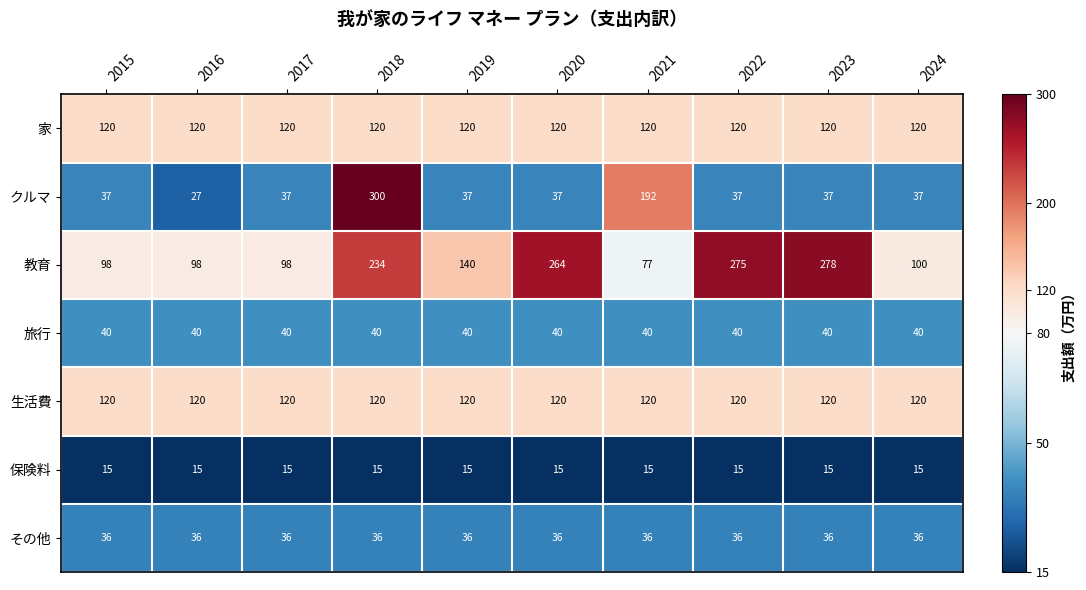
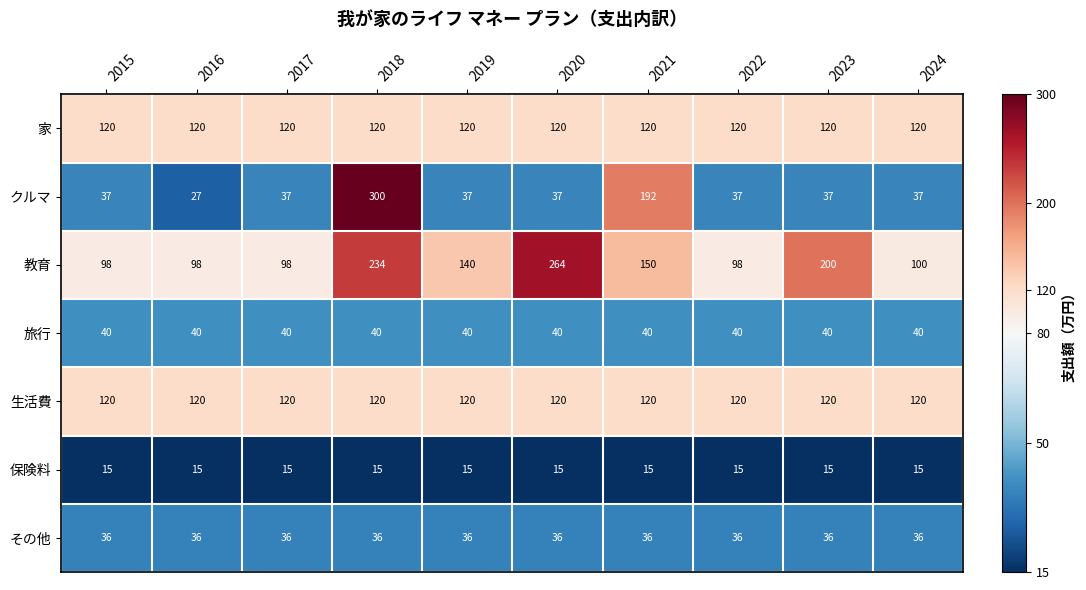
  {
    "家": {
      "2015": 120,
      "2016": 120,
      "2017": 120,
      "2018": 120,
      "2019": 120,
      "2020": 120,
      "2021": 120,
      "2022": 120,
      "2023": 120,
      "2024": 120
    },
    "クルマ": {
      "2015": 37,
      "2016": 27,
      "2017": 37,
      "2018": 300,
      "2019": 37,
      "2020": 37,
      "2021": 192,
      "2022": 37,
      "2023": 37,
      "2024": 37
    },
    "教育": {
      "2015": 98,
      "2016": 98,
      "2017": 98,
      "2018": 234,
      "2019": 140,
      "2020": 264,
-     "2021": 77,
-     "2022": 275,
-     "2023": 278,
+     "2021": 150,
+     "2022": 98,
+     "2023": 200,
      "2024": 100
    },
    "旅行": {
      "2015": 40,
      "2016": 40,
      "2017": 40,
      "2018": 40,
      "2019": 40,
      "2020": 40,
      "2021": 40,
      "2022": 40,
      "2023": 40,
      "2024": 40
    },
    "生活費": {
      "2015": 120,
      "2016": 120,
      "2017": 120,
      "2018": 120,
      "2019": 120,
      "2020": 120,
      "2021": 120,
      "2022": 120,
      "2023": 120,
      "2024": 120
    },
    "保険料": {
      "2015": 15,
      "2016": 15,
      "2017": 15,
      "2018": 15,
      "2019": 15,
      "2020": 15,
      "2021": 15,
      "2022": 15,
      "2023": 15,
      "2024": 15
    },
    "その他": {
      "2015": 36,
      "2016": 36,
      "2017": 36,
      "2018": 36,
      "2019": 36,
      "2020": 36,
      "2021": 36,
      "2022": 36,
      "2023": 36,
      "2024": 36
    }
  }
